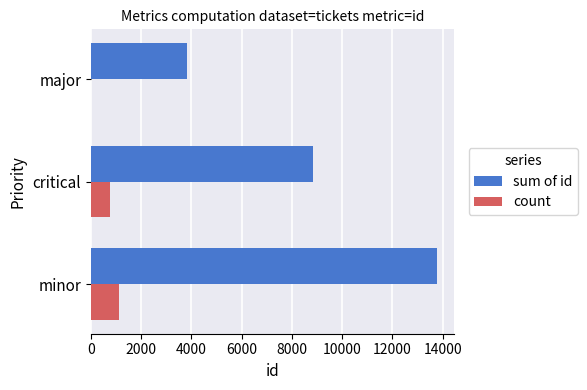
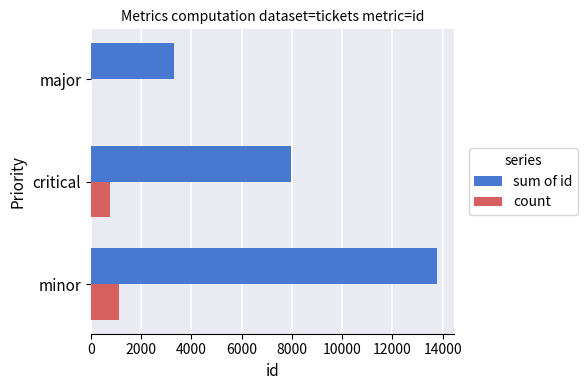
  {
    "sum of id": {
-     "major": 3800,
-     "critical": 8800,
+     "major": 3300,
+     "critical": 8000,
      "minor": 13800
    },
    "count": {
      "critical": 800,
      "minor": 1100
    }
  }
